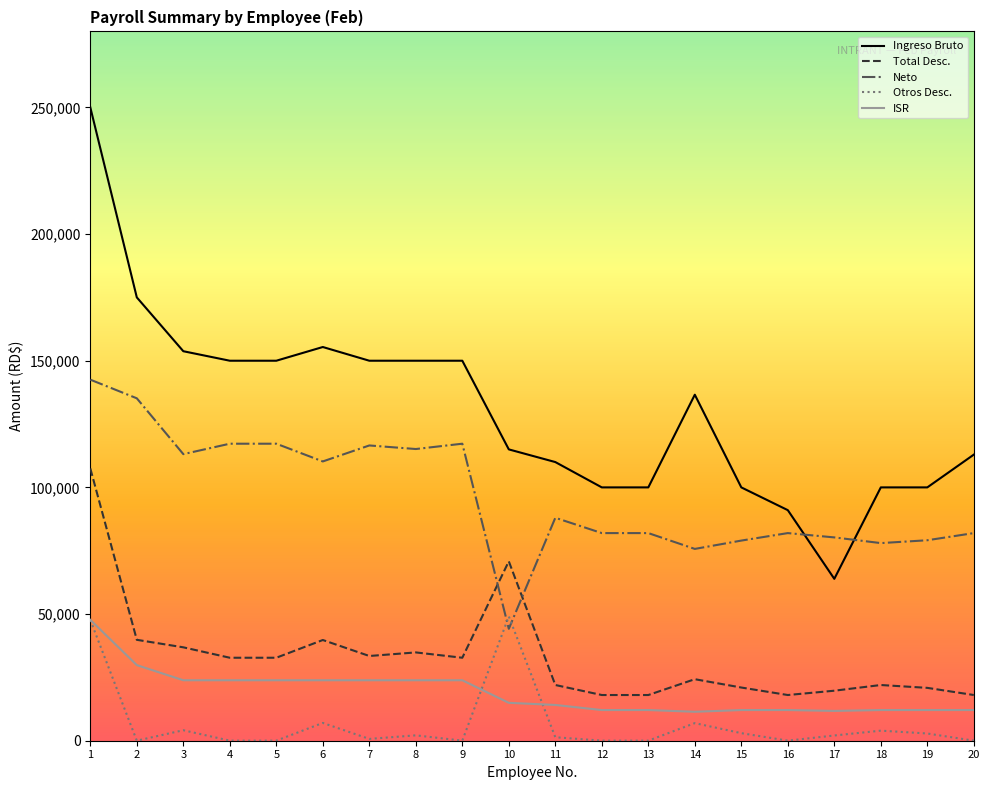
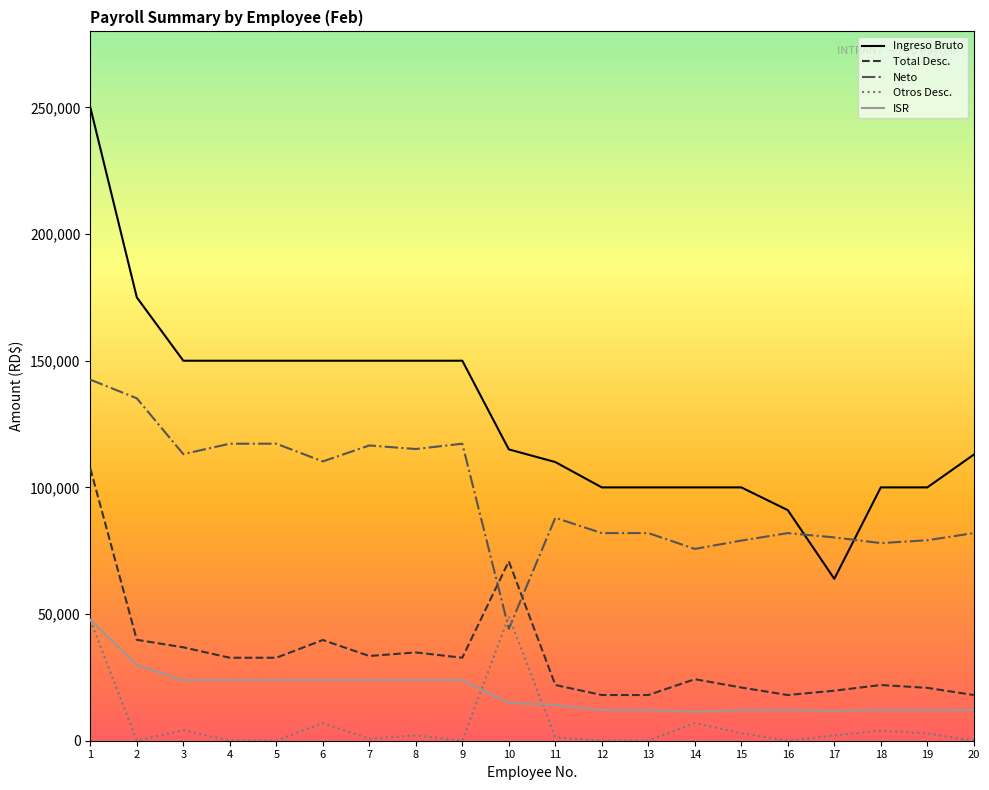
  {
    "Ingreso Bruto": {
      "1": "250,000",
      "2": "175,000",
-     "3": "154,000",
+     "3": "150,000",
      "4": "150,000",
      "5": "150,000",
-     "6": "155,000",
+     "6": "150,000",
      "7": "150,000",
      "8": "150,000",
      "9": "150,000",
      "10": "115,000",
      "11": "110,000",
      "12": "100,000",
      "13": "100,000",
-     "14": "137,000",
+     "14": "100,000",
      "15": "100,000",
      "16": "91,000",
      "17": "64,000",
      "18": "100,000",
      "19": "100,000",
      "20": "113,000"
    }
  }
